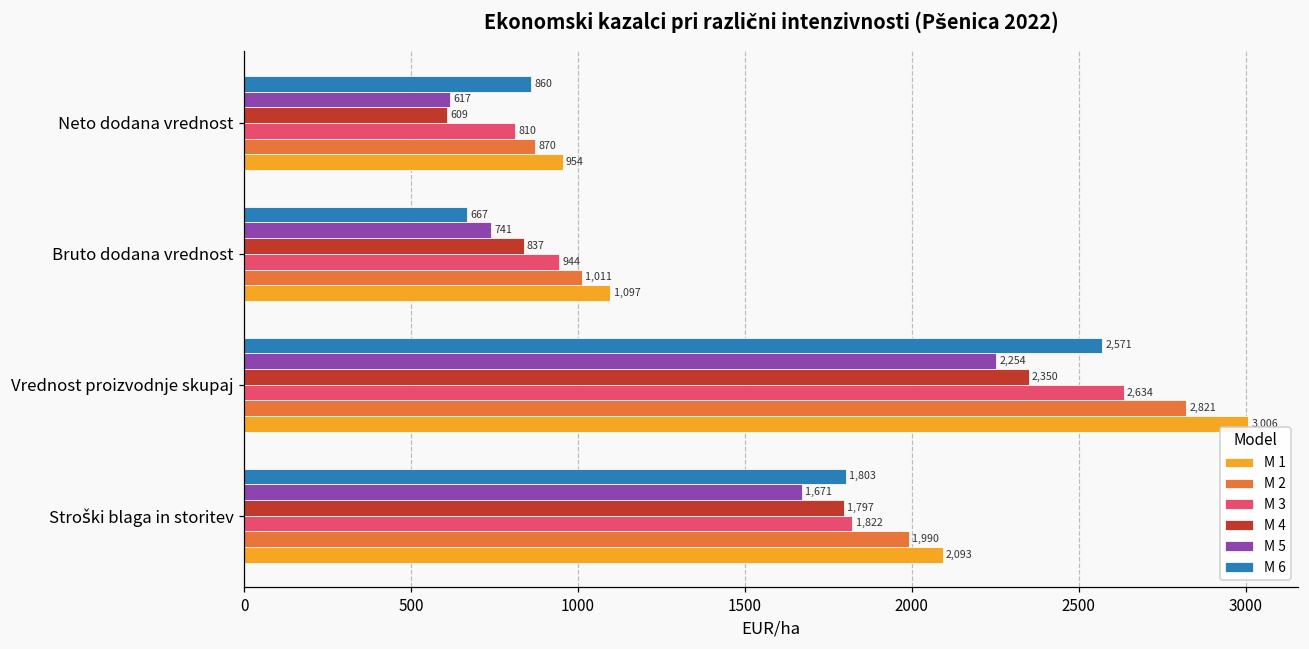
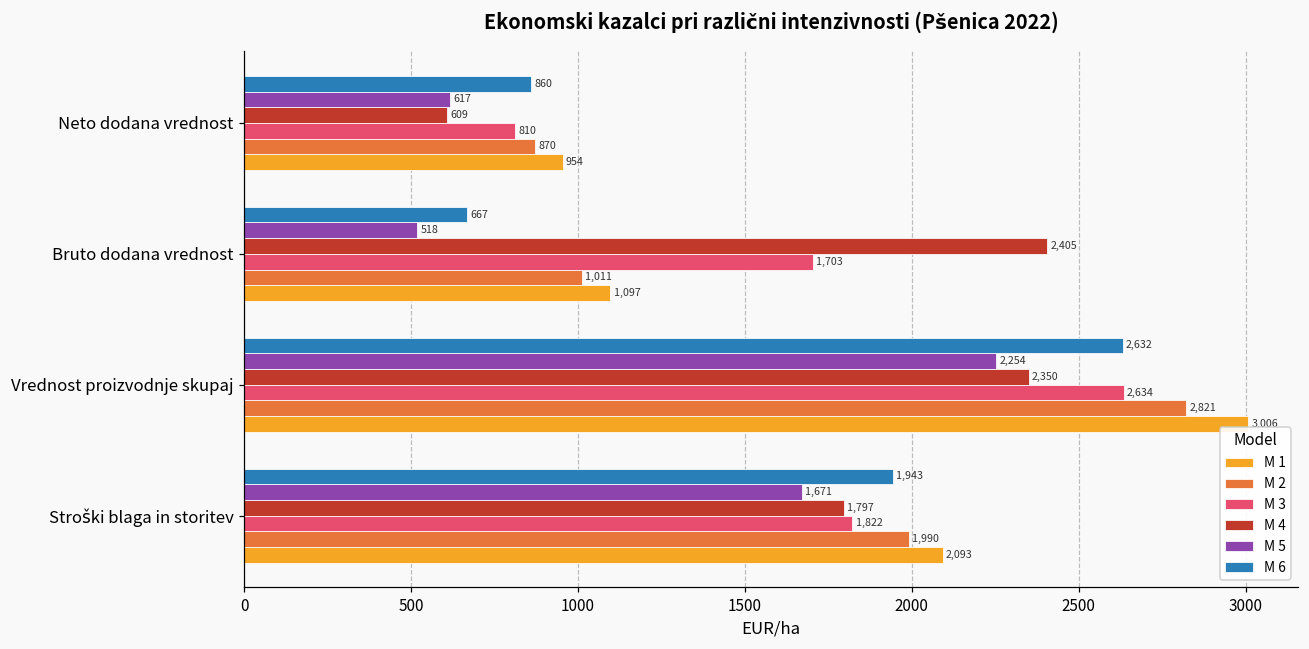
  {
    "M 3": {
      "Neto dodana vrednost": "810",
-     "Bruto dodana vrednost": "944",
+     "Bruto dodana vrednost": "1,703",
      "Vrednost proizvodnje skupaj": "2,634",
      "Stroški blaga in storitev": "1,822"
    },
    "M 4": {
      "Neto dodana vrednost": "609",
-     "Bruto dodana vrednost": "837",
+     "Bruto dodana vrednost": "2,405",
      "Vrednost proizvodnje skupaj": "2,350",
      "Stroški blaga in storitev": "1,797"
    },
    "M 5": {
      "Neto dodana vrednost": "617",
-     "Bruto dodana vrednost": "741",
+     "Bruto dodana vrednost": "518",
      "Vrednost proizvodnje skupaj": "2,254",
      "Stroški blaga in storitev": "1,671"
    },
    "M 6": {
      "Neto dodana vrednost": "860",
      "Bruto dodana vrednost": "667",
-     "Vrednost proizvodnje skupaj": "2,571",
-     "Stroški blaga in storitev": "1,803"
+     "Vrednost proizvodnje skupaj": "2,632",
+     "Stroški blaga in storitev": "1,943"
    }
  }
